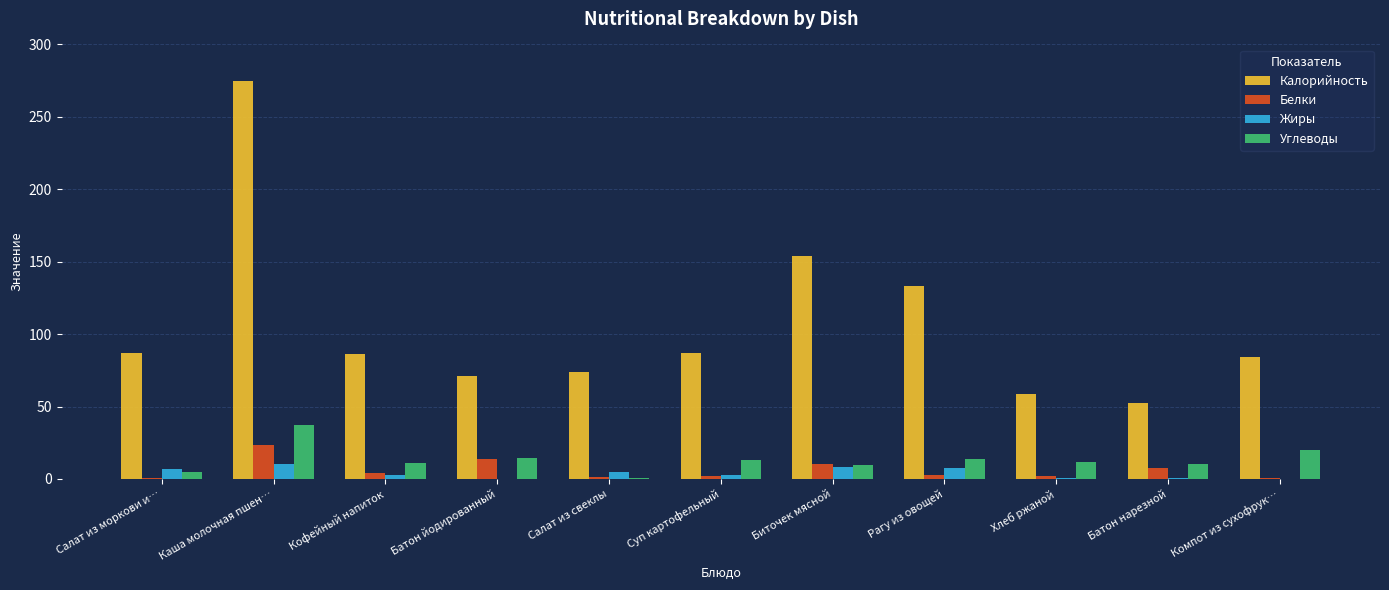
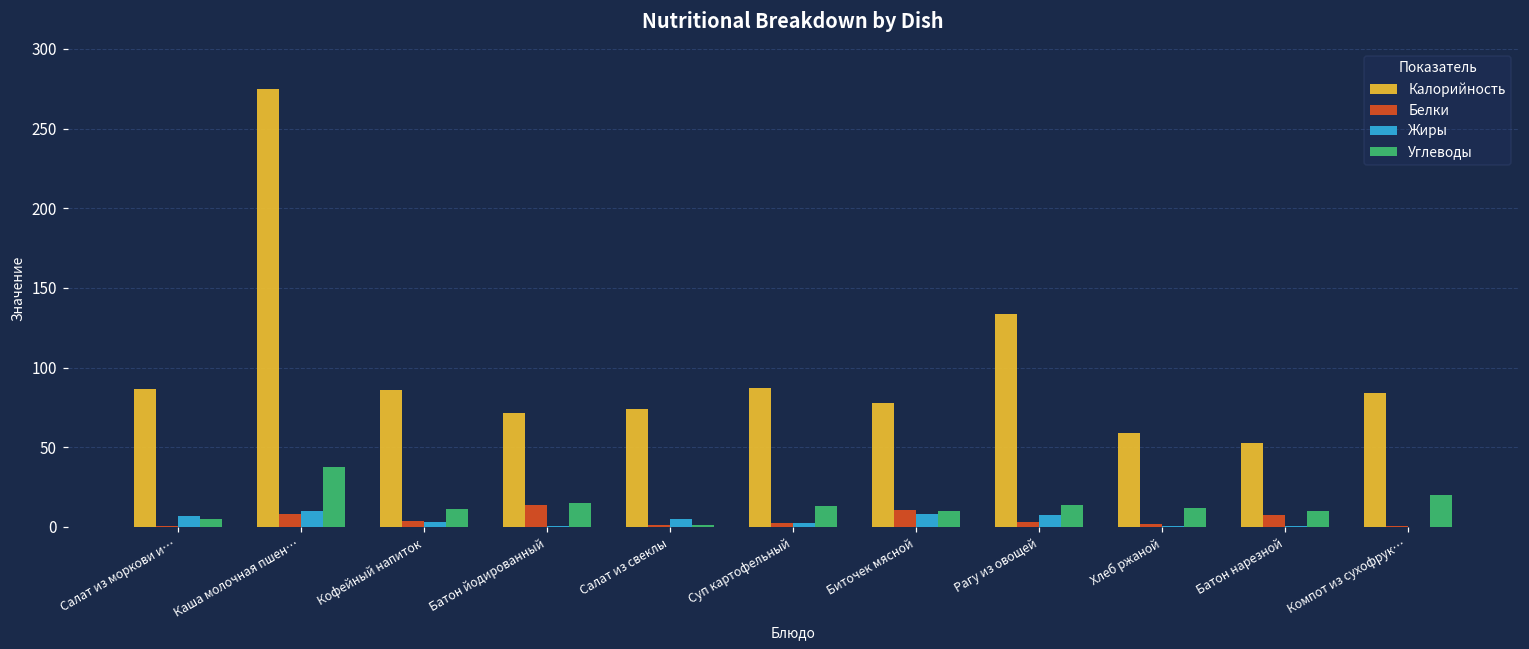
  {
    "Калорийность": {
      "Салат из моркови и…": 87,
      "Каша молочная пшен…": 275,
      "Кофейный напиток": 86,
      "Батон йодированный": 71,
      "Салат из свеклы": 74,
      "Суп картофельный": 87,
-     "Биточек мясной": 154,
+     "Биточек мясной": 78,
      "Рагу из овощей": 134,
      "Хлеб ржаной": 59,
      "Батон нарезной": 52,
      "Компот из сухофрук…": 84
    },
    "Белки": {
-     "Каша молочная пшен…": 24,
+     "Каша молочная пшен…": 8,
      "Кофейный напиток": 4,
      "Батон йодированный": 14,
      "Суп картофельный": 2,
      "Биточек мясной": 10,
      "Рагу из овощей": 3,
      "Хлеб ржаной": 2,
      "Батон нарезной": 8
    },
    "Жиры": {
      "Салат из моркови и…": 7,
      "Каша молочная пшен…": 10,
      "Кофейный напиток": 3,
      "Салат из свеклы": 5,
      "Суп картофельный": 3,
      "Биточек мясной": 8,
      "Рагу из овощей": 8
    },
    "Углеводы": {
      "Салат из моркови и…": 5,
      "Каша молочная пшен…": 38,
      "Кофейный напиток": 11,
      "Батон йодированный": 15,
      "Суп картофельный": 13,
      "Биточек мясной": 10,
      "Рагу из овощей": 14,
      "Хлеб ржаной": 12,
      "Батон нарезной": 10,
      "Компот из сухофрук…": 20
    }
  }
